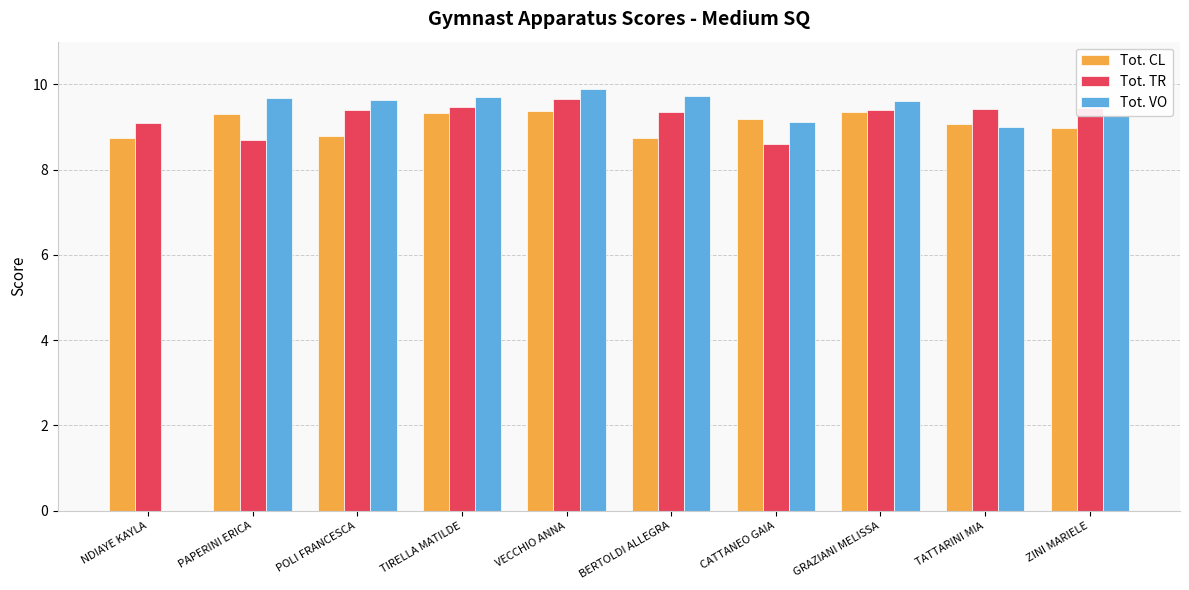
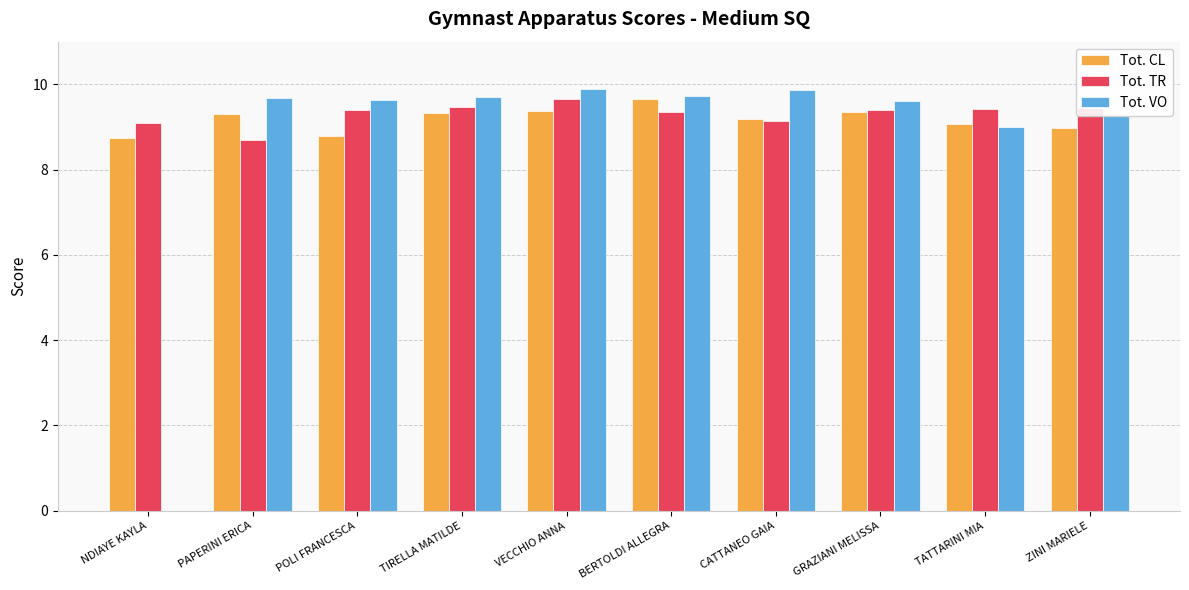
  {
    "Tot. CL": {
      "NDIAYE KAYLA": 8.8,
      "PAPERINI ERICA": 9.3,
      "POLI FRANCESCA": 8.8,
      "TIRELLA MATILDE": 9.3,
      "VECCHIO ANNA": 9.4,
-     "BERTOLDI ALLEGRA": 8.8,
+     "BERTOLDI ALLEGRA": 9.7,
      "CATTANEO GAIA": 9.2,
      "GRAZIANI MELISSA": 9.3,
      "TATTARINI MIA": 9.1,
      "ZINI MARIELE": 9.0
    },
    "Tot. TR": {
      "NDIAYE KAYLA": 9.1,
      "PAPERINI ERICA": 8.7,
      "POLI FRANCESCA": 9.4,
      "TIRELLA MATILDE": 9.5,
      "VECCHIO ANNA": 9.7,
      "BERTOLDI ALLEGRA": 9.4,
-     "CATTANEO GAIA": 8.6,
+     "CATTANEO GAIA": 9.2,
      "GRAZIANI MELISSA": 9.4,
      "TATTARINI MIA": 9.4
    },
    "Tot. VO": {
      "NDIAYE KAYLA": 0.0,
      "PAPERINI ERICA": 9.7,
      "POLI FRANCESCA": 9.6,
      "TIRELLA MATILDE": 9.7,
      "VECCHIO ANNA": 9.9,
      "BERTOLDI ALLEGRA": 9.7,
-     "CATTANEO GAIA": 9.1,
+     "CATTANEO GAIA": 9.9,
      "GRAZIANI MELISSA": 9.6,
      "TATTARINI MIA": 9.0,
      "ZINI MARIELE": 9.3
    }
  }
